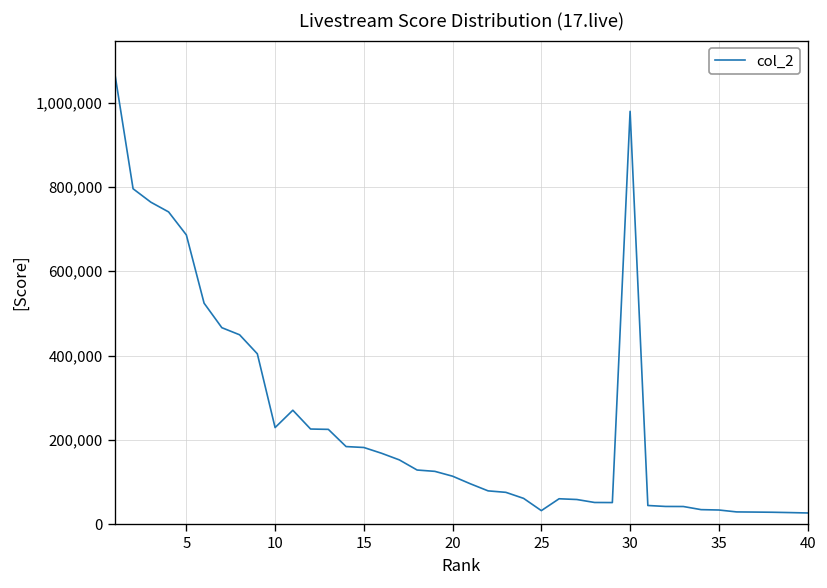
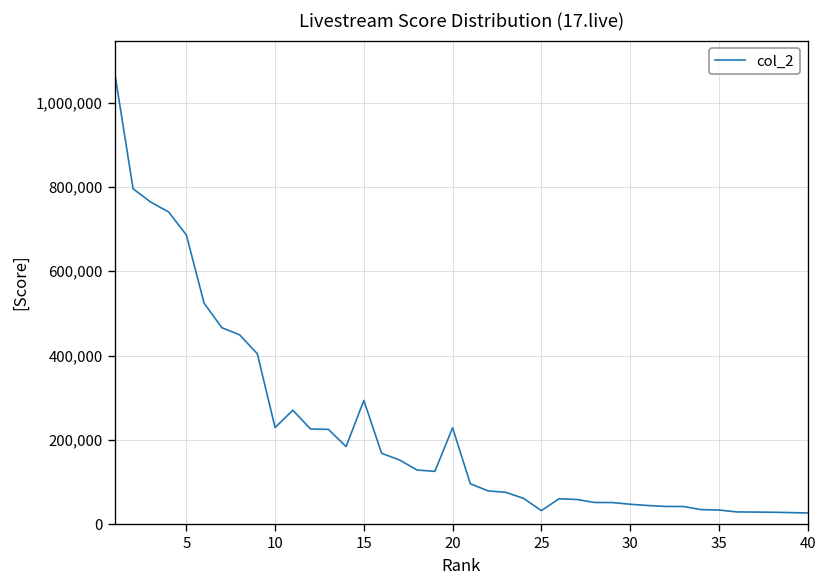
  {
    "5": "690,000",
    "10": "230,000",
-   "15": "180,000",
-   "20": "110,000",
+   "15": "290,000",
+   "20": "230,000",
    "25": "30,000",
-   "30": "980,000",
+   "30": "50,000",
    "35": "30,000",
    "40": "30,000"
  }
